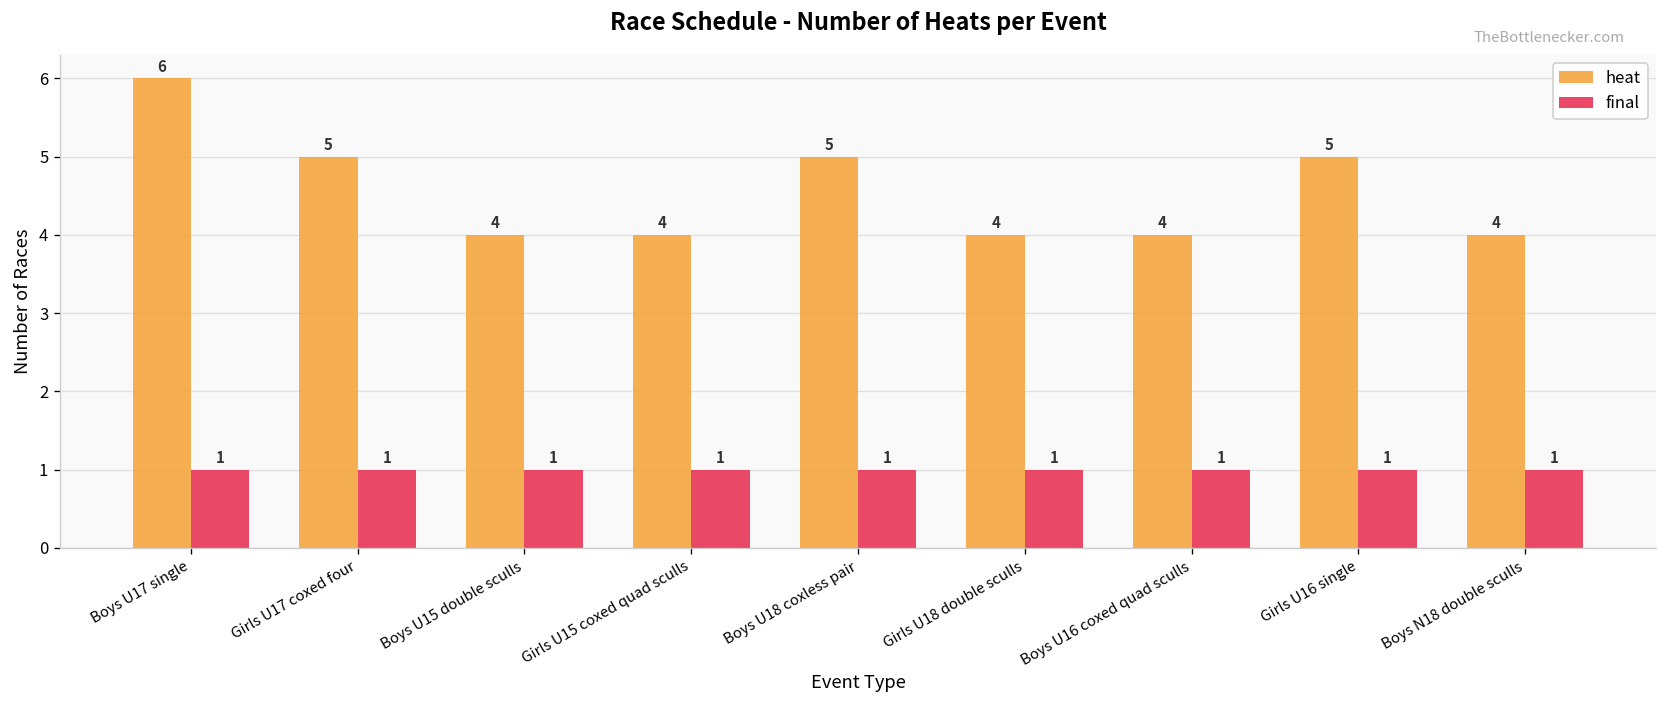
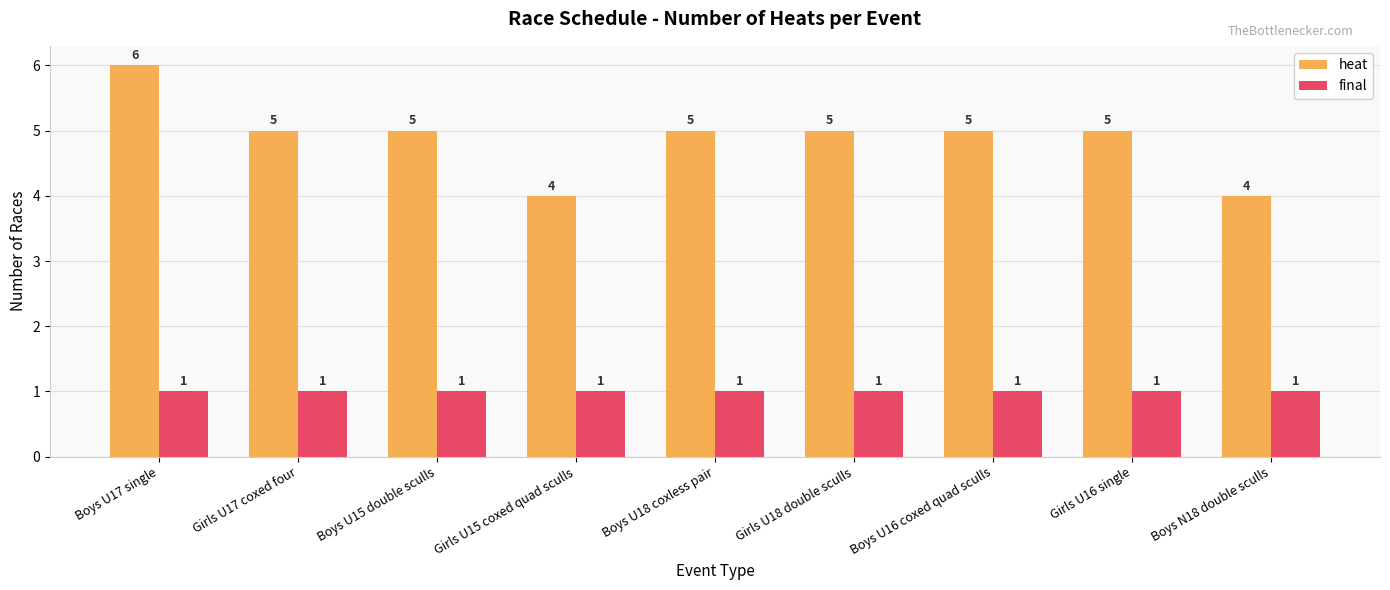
  {
    "heat": {
      "Boys U17 single": 6,
      "Girls U17 coxed four": 5,
-     "Boys U15 double sculls": 4,
+     "Boys U15 double sculls": 5,
      "Girls U15 coxed quad sculls": 4,
      "Boys U18 coxless pair": 5,
-     "Girls U18 double sculls": 4,
-     "Boys U16 coxed quad sculls": 4,
+     "Girls U18 double sculls": 5,
+     "Boys U16 coxed quad sculls": 5,
      "Girls U16 single": 5,
      "Boys N18 double sculls": 4
    },
    "final": {
      "Boys U17 single": 1,
      "Girls U17 coxed four": 1,
      "Boys U15 double sculls": 1,
      "Girls U15 coxed quad sculls": 1,
      "Boys U18 coxless pair": 1,
      "Girls U18 double sculls": 1,
      "Boys U16 coxed quad sculls": 1,
      "Girls U16 single": 1,
      "Boys N18 double sculls": 1
    }
  }
